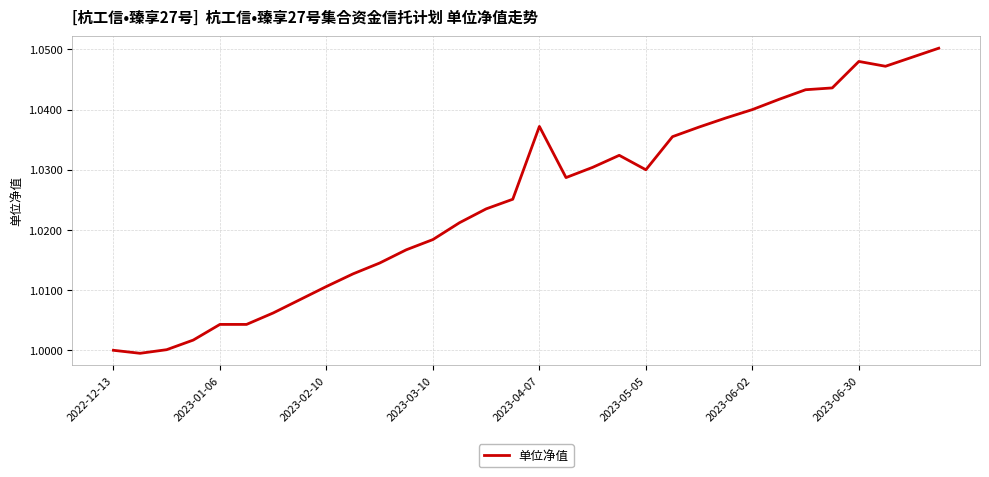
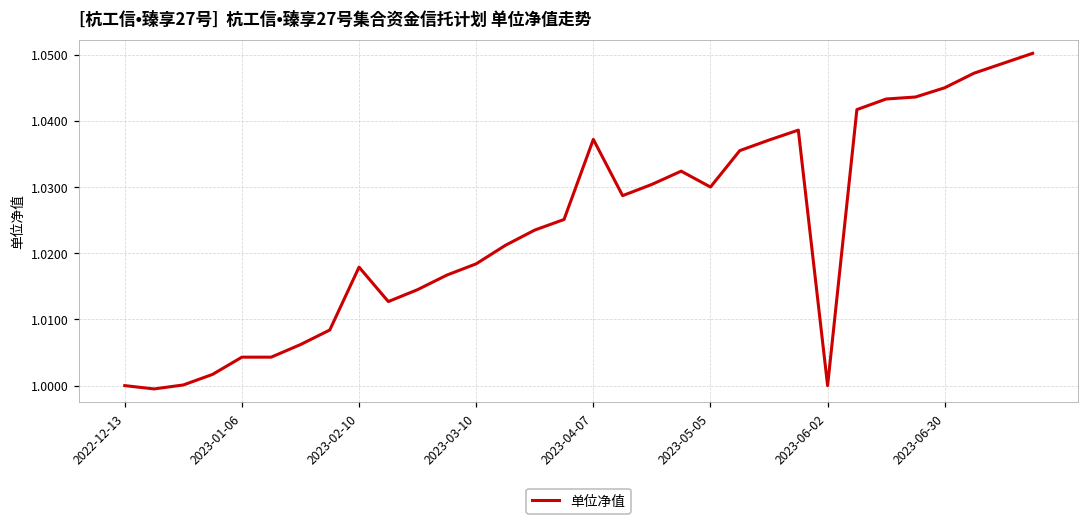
  {
    "2022-12-13": 1.000,
    "2023-01-06": 1.004,
-   "2023-02-10": 1.011,
+   "2023-02-10": 1.018,
    "2023-03-10": 1.018,
    "2023-04-07": 1.037,
    "2023-05-05": 1.030,
-   "2023-06-02": 1.04,
-   "2023-06-30": 1.048
+   "2023-06-02": 1.00,
+   "2023-06-30": 1.045
  }
